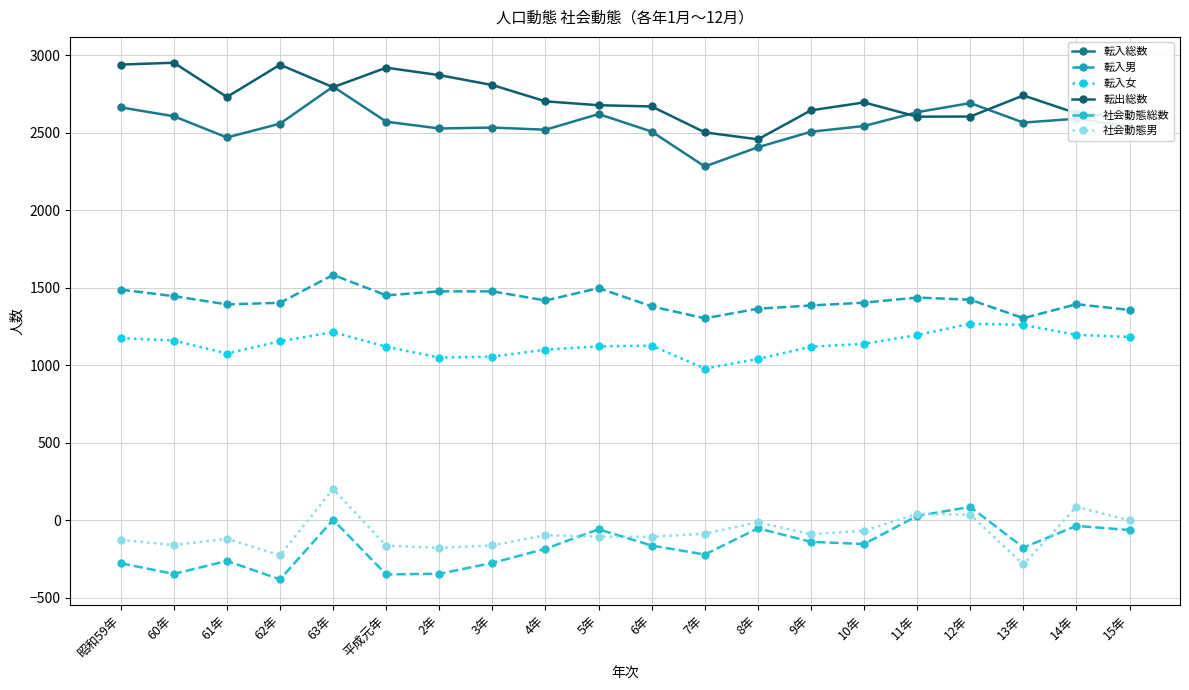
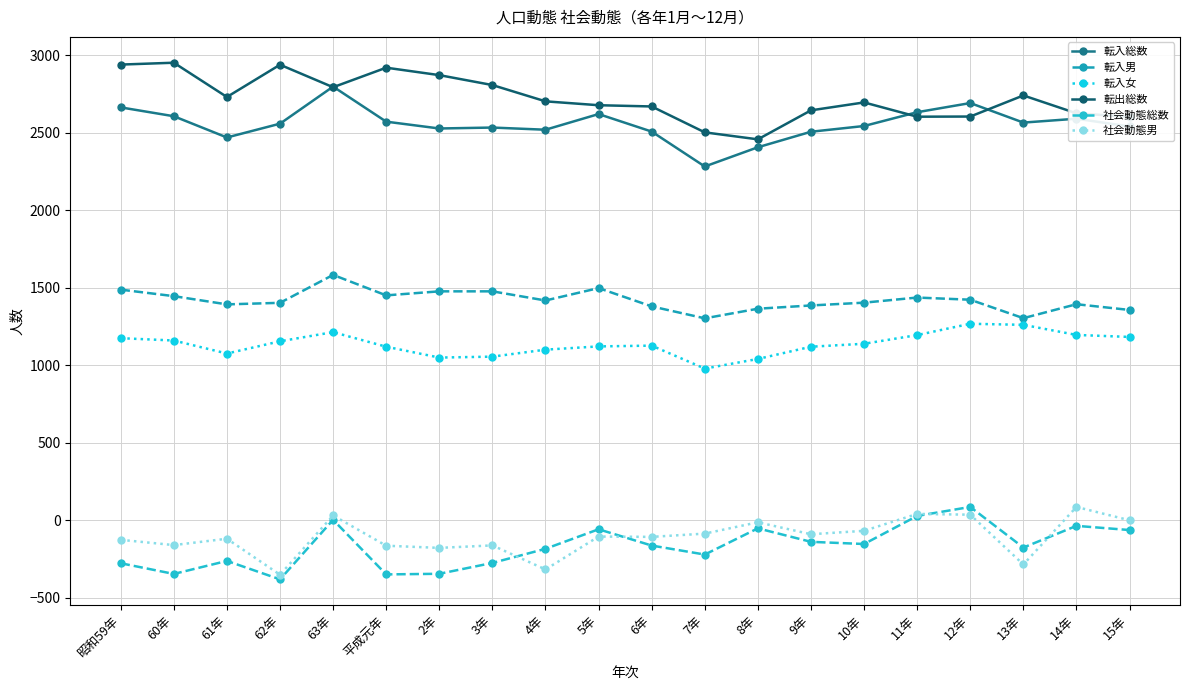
  {
    "社会動態男": {
      "昭和59年": -130,
      "60年": -160,
      "61年": -120,
-     "62年": -230,
-     "63年": 200,
+     "62年": -350,
+     "63年": 30,
      "平成元年": -160,
      "2年": -180,
      "3年": -160,
-     "4年": -100,
+     "4年": -320,
      "5年": -100,
      "6年": -110,
      "7年": -90,
      "8年": -10,
      "9年": -90,
      "10年": -70,
      "12年": 40,
      "13年": -280,
      "14年": 90,
      "15年": 0
    }
  }
